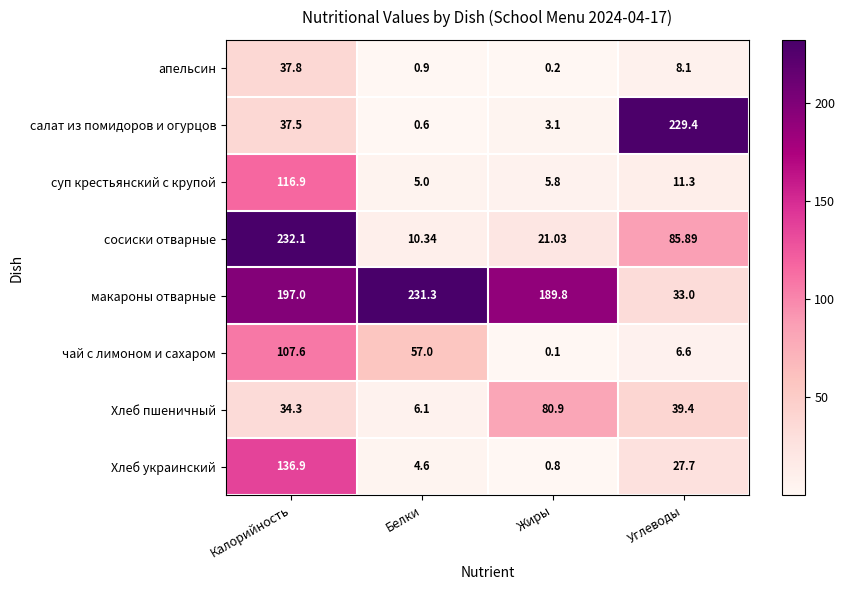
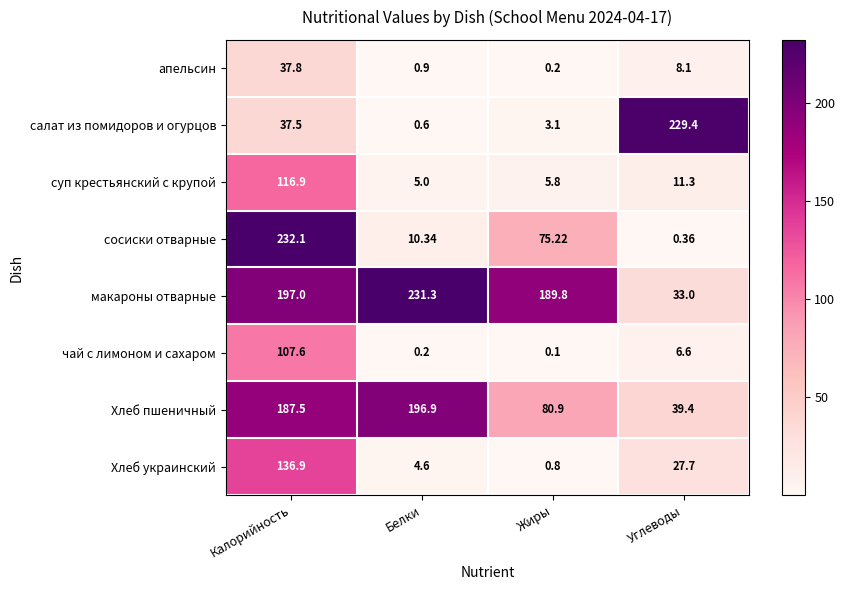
  {
    "апельсин": {
      "Калорийность": 37.8,
      "Белки": 0.9,
      "Жиры": 0.2,
      "Углеводы": 8.1
    },
    "салат из помидоров и огурцов": {
      "Калорийность": 37.5,
      "Белки": 0.6,
      "Жиры": 3.1,
      "Углеводы": 229.4
    },
    "суп крестьянский с крупой": {
      "Калорийность": 116.9,
      "Белки": 5.0,
      "Жиры": 5.8,
      "Углеводы": 11.3
    },
    "сосиски отварные": {
      "Калорийность": 232.1,
      "Белки": 10.34,
-     "Жиры": 21.03,
-     "Углеводы": 85.89
+     "Жиры": 75.22,
+     "Углеводы": 0.36
    },
    "макароны отварные": {
      "Калорийность": 197.0,
      "Белки": 231.3,
      "Жиры": 189.8,
      "Углеводы": 33.0
    },
    "чай с лимоном и сахаром": {
      "Калорийность": 107.6,
-     "Белки": 57.0,
+     "Белки": 0.2,
      "Жиры": 0.1,
      "Углеводы": 6.6
    },
    "Хлеб пшеничный": {
-     "Калорийность": 34.3,
-     "Белки": 6.1,
+     "Калорийность": 187.5,
+     "Белки": 196.9,
      "Жиры": 80.9,
      "Углеводы": 39.4
    },
    "Хлеб украинский": {
      "Калорийность": 136.9,
      "Белки": 4.6,
      "Жиры": 0.8,
      "Углеводы": 27.7
    }
  }
